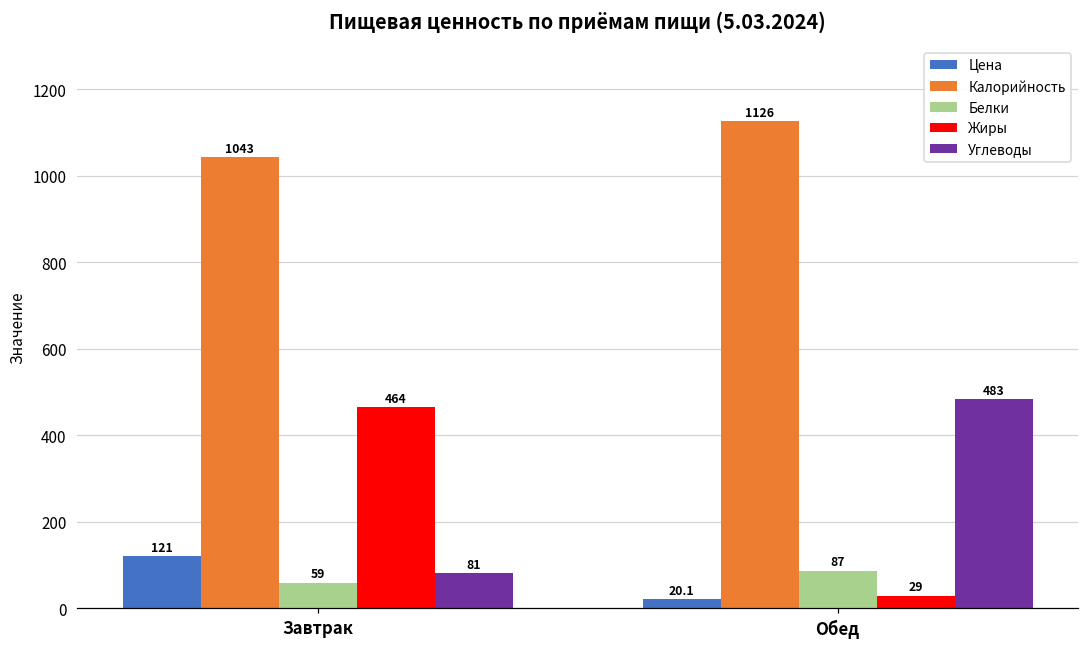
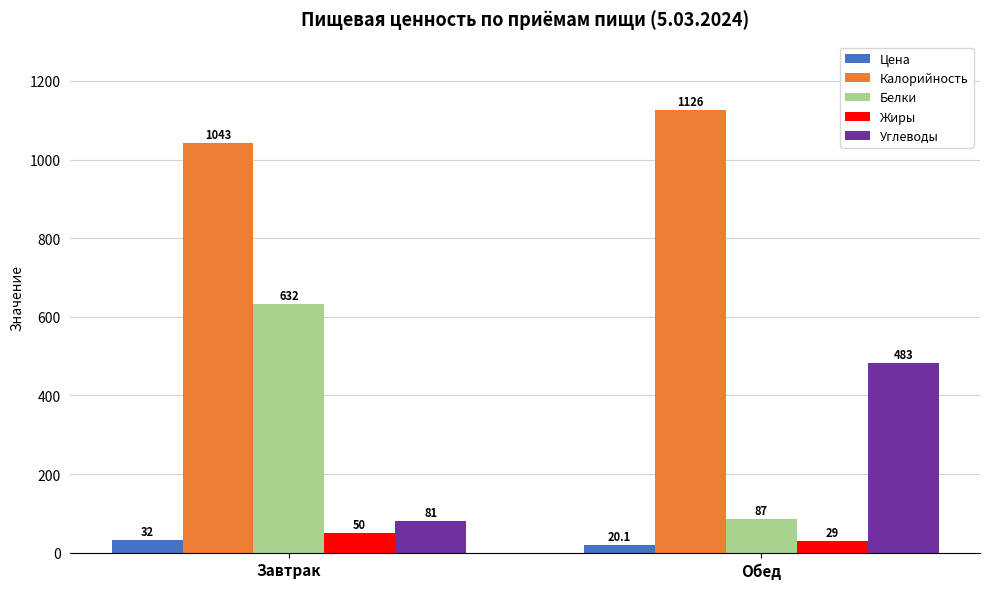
  {
    "Цена": {
-     "Завтрак": 121,
+     "Завтрак": 32,
      "Обед": 20.1
    },
    "Калорийность": {
      "Завтрак": 1043,
      "Обед": 1126
    },
    "Белки": {
-     "Завтрак": 59,
+     "Завтрак": 632,
      "Обед": 87
    },
    "Жиры": {
-     "Завтрак": 464,
+     "Завтрак": 50,
      "Обед": 29
    },
    "Углеводы": {
      "Завтрак": 81,
      "Обед": 483
    }
  }
